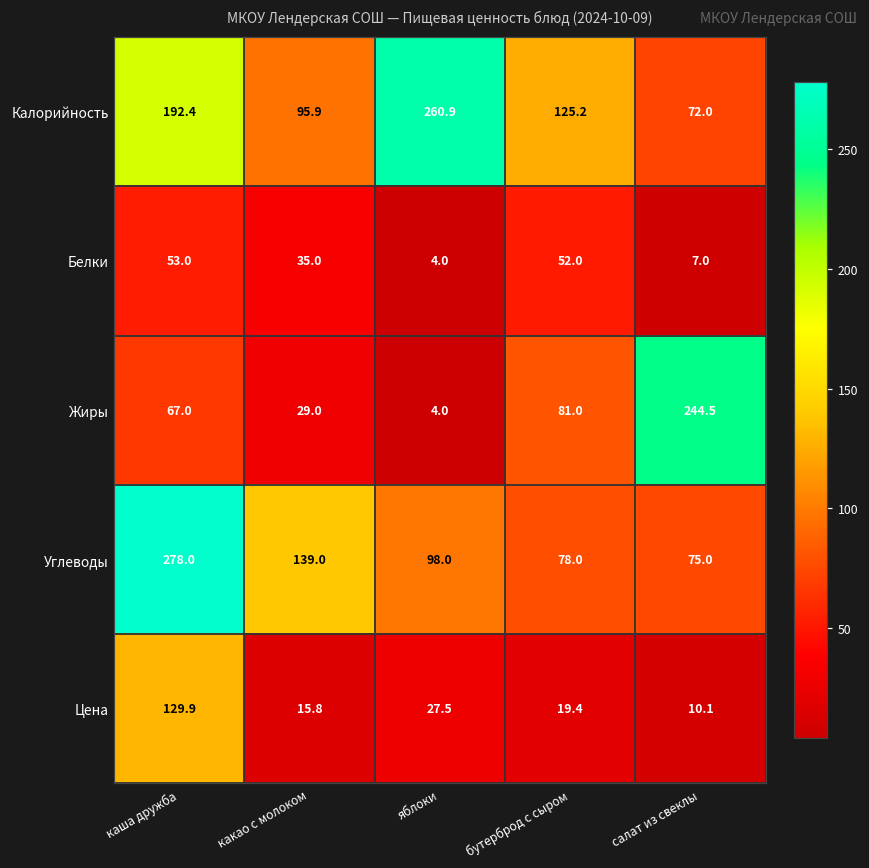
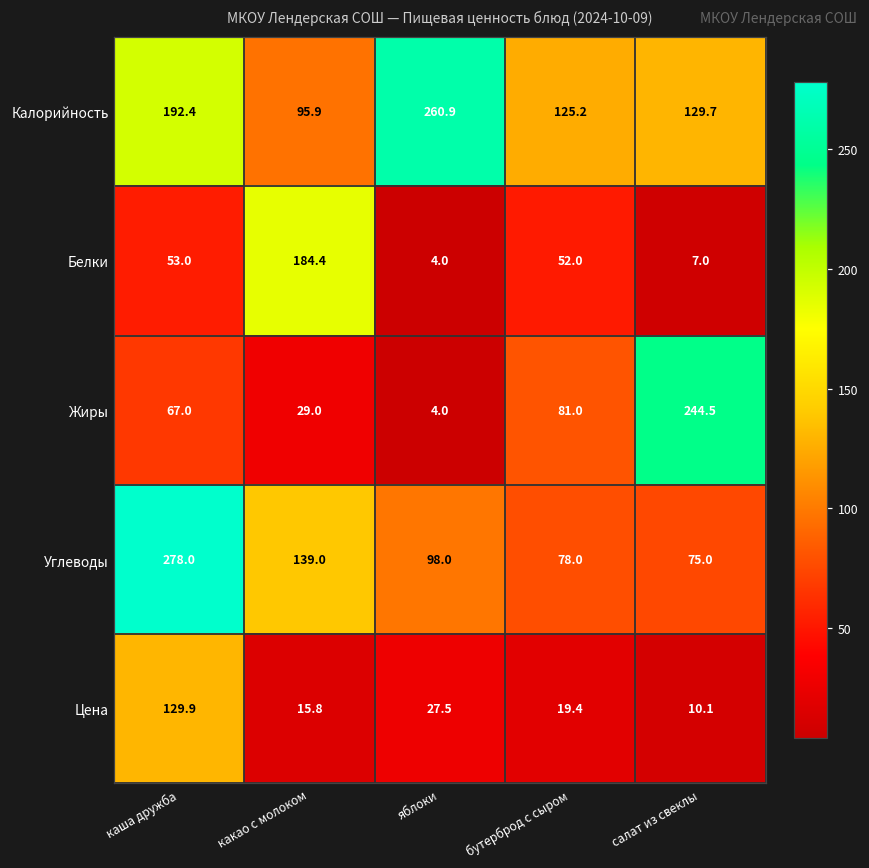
  {
    "Калорийность": {
      "каша дружба": 192.4,
      "какао с молоком": 95.9,
      "яблоки": 260.9,
      "бутерброд с сыром": 125.2,
-     "салат из свеклы": 72.0
+     "салат из свеклы": 129.7
    },
    "Белки": {
      "каша дружба": 53.0,
-     "какао с молоком": 35.0,
+     "какао с молоком": 184.4,
      "яблоки": 4.0,
      "бутерброд с сыром": 52.0,
      "салат из свеклы": 7.0
    },
    "Жиры": {
      "каша дружба": 67.0,
      "какао с молоком": 29.0,
      "яблоки": 4.0,
      "бутерброд с сыром": 81.0,
      "салат из свеклы": 244.5
    },
    "Углеводы": {
      "каша дружба": 278.0,
      "какао с молоком": 139.0,
      "яблоки": 98.0,
      "бутерброд с сыром": 78.0,
      "салат из свеклы": 75.0
    },
    "Цена": {
      "каша дружба": 129.9,
      "какао с молоком": 15.8,
      "яблоки": 27.5,
      "бутерброд с сыром": 19.4,
      "салат из свеклы": 10.1
    }
  }
